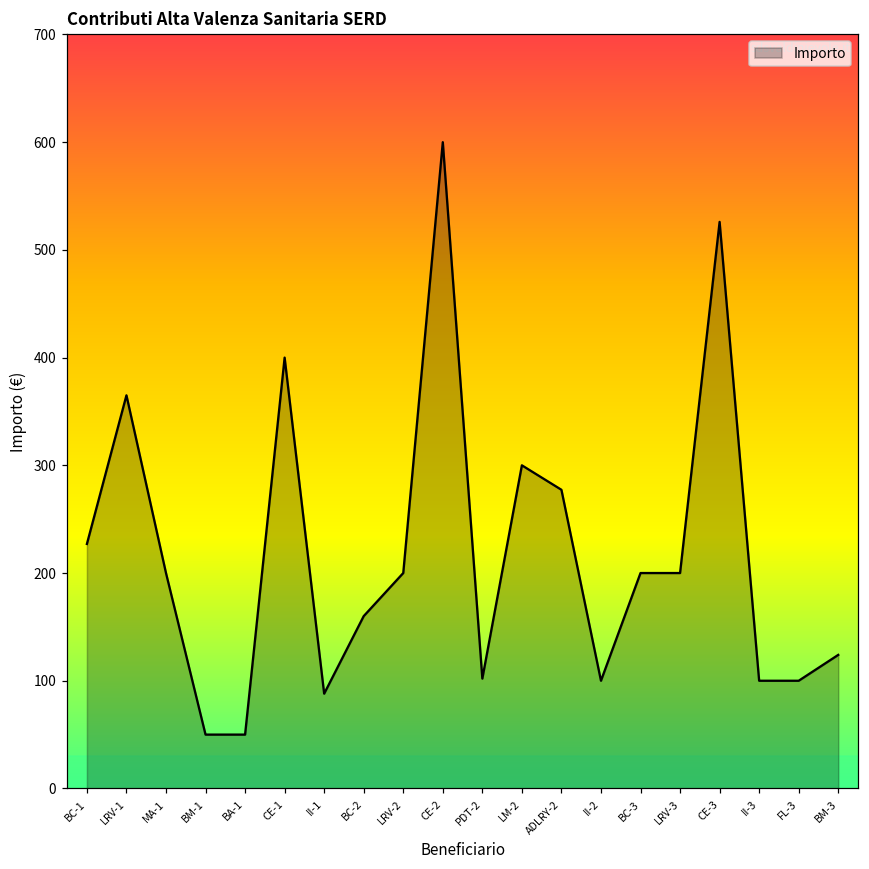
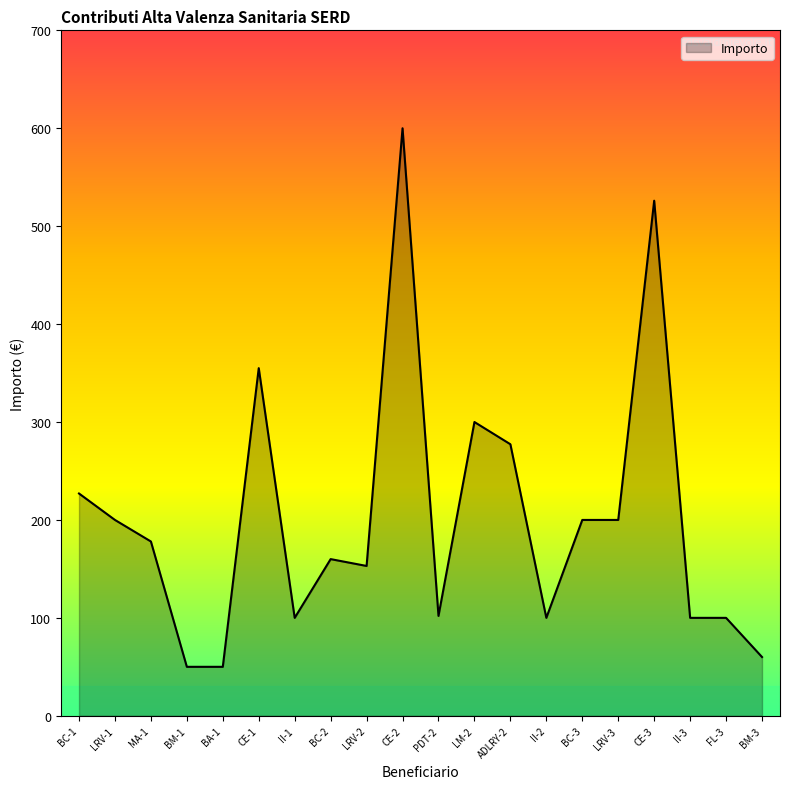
  {
    "BC-1": 230,
-   "LRV-1": 370,
-   "MA-1": 200,
+   "LRV-1": 200,
+   "MA-1": 180,
    "BM-1": 50,
    "BA-1": 50,
-   "CE-1": 400,
-   "II-1": 90,
+   "CE-1": 360,
+   "II-1": 100,
    "BC-2": 160,
-   "LRV-2": 200,
+   "LRV-2": 150,
    "CE-2": 600,
    "PDT-2": 100,
    "LM-2": 300,
    "ADLRY-2": 280,
    "II-2": 100,
    "BC-3": 200,
    "LRV-3": 200,
    "CE-3": 530,
    "II-3": 100,
    "FL-3": 100,
-   "BM-3": 120
+   "BM-3": 60
  }
